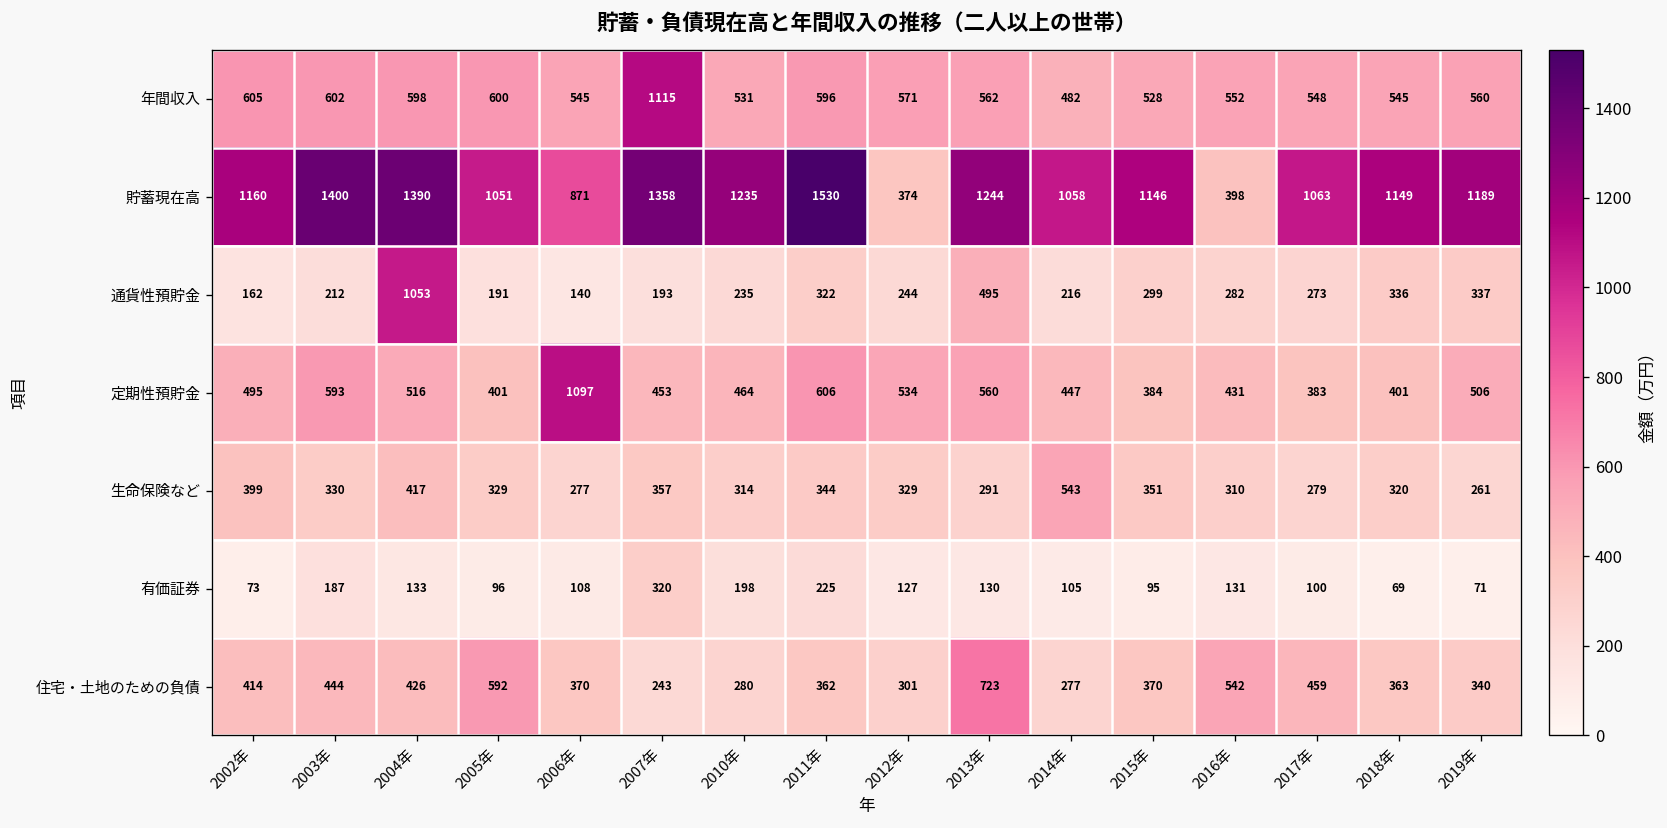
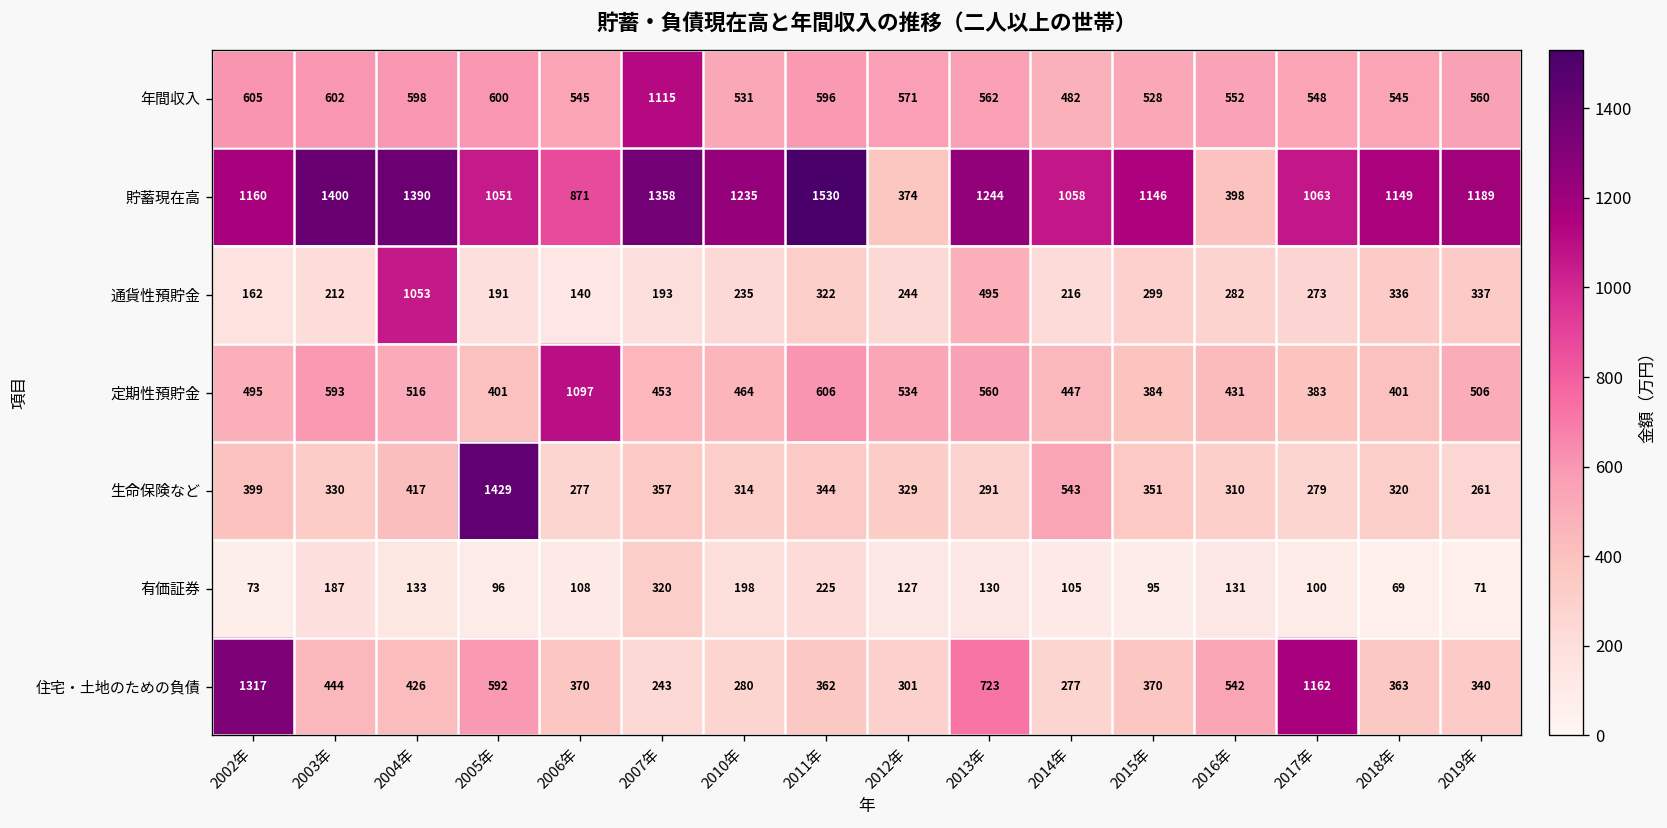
  {
    "年間収入": {
      "2002年": 605,
      "2003年": 602,
      "2004年": 598,
      "2005年": 600,
      "2006年": 545,
      "2007年": 1115,
      "2010年": 531,
      "2011年": 596,
      "2012年": 571,
      "2013年": 562,
      "2014年": 482,
      "2015年": 528,
      "2016年": 552,
      "2017年": 548,
      "2018年": 545,
      "2019年": 560
    },
    "貯蓄現在高": {
      "2002年": 1160,
      "2003年": 1400,
      "2004年": 1390,
      "2005年": 1051,
      "2006年": 871,
      "2007年": 1358,
      "2010年": 1235,
      "2011年": 1530,
      "2012年": 374,
      "2013年": 1244,
      "2014年": 1058,
      "2015年": 1146,
      "2016年": 398,
      "2017年": 1063,
      "2018年": 1149,
      "2019年": 1189
    },
    "通貨性預貯金": {
      "2002年": 162,
      "2003年": 212,
      "2004年": 1053,
      "2005年": 191,
      "2006年": 140,
      "2007年": 193,
      "2010年": 235,
      "2011年": 322,
      "2012年": 244,
      "2013年": 495,
      "2014年": 216,
      "2015年": 299,
      "2016年": 282,
      "2017年": 273,
      "2018年": 336,
      "2019年": 337
    },
    "定期性預貯金": {
      "2002年": 495,
      "2003年": 593,
      "2004年": 516,
      "2005年": 401,
      "2006年": 1097,
      "2007年": 453,
      "2010年": 464,
      "2011年": 606,
      "2012年": 534,
      "2013年": 560,
      "2014年": 447,
      "2015年": 384,
      "2016年": 431,
      "2017年": 383,
      "2018年": 401,
      "2019年": 506
    },
    "生命保険など": {
      "2002年": 399,
      "2003年": 330,
      "2004年": 417,
-     "2005年": 329,
+     "2005年": 1429,
      "2006年": 277,
      "2007年": 357,
      "2010年": 314,
      "2011年": 344,
      "2012年": 329,
      "2013年": 291,
      "2014年": 543,
      "2015年": 351,
      "2016年": 310,
      "2017年": 279,
      "2018年": 320,
      "2019年": 261
    },
    "有価証券": {
      "2002年": 73,
      "2003年": 187,
      "2004年": 133,
      "2005年": 96,
      "2006年": 108,
      "2007年": 320,
      "2010年": 198,
      "2011年": 225,
      "2012年": 127,
      "2013年": 130,
      "2014年": 105,
      "2015年": 95,
      "2016年": 131,
      "2017年": 100,
      "2018年": 69,
      "2019年": 71
    },
    "住宅・土地のための負債": {
-     "2002年": 414,
+     "2002年": 1317,
      "2003年": 444,
      "2004年": 426,
      "2005年": 592,
      "2006年": 370,
      "2007年": 243,
      "2010年": 280,
      "2011年": 362,
      "2012年": 301,
      "2013年": 723,
      "2014年": 277,
      "2015年": 370,
      "2016年": 542,
-     "2017年": 459,
+     "2017年": 1162,
      "2018年": 363,
      "2019年": 340
    }
  }
